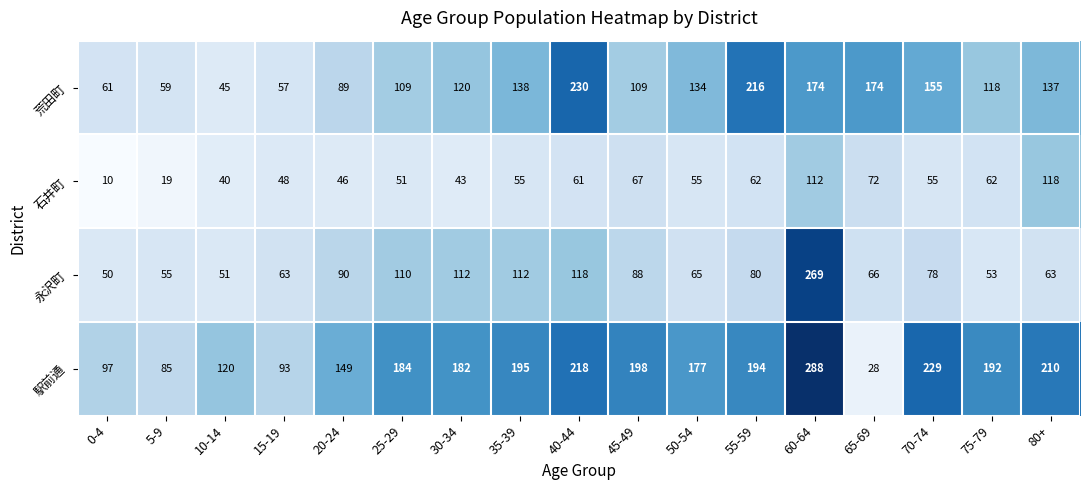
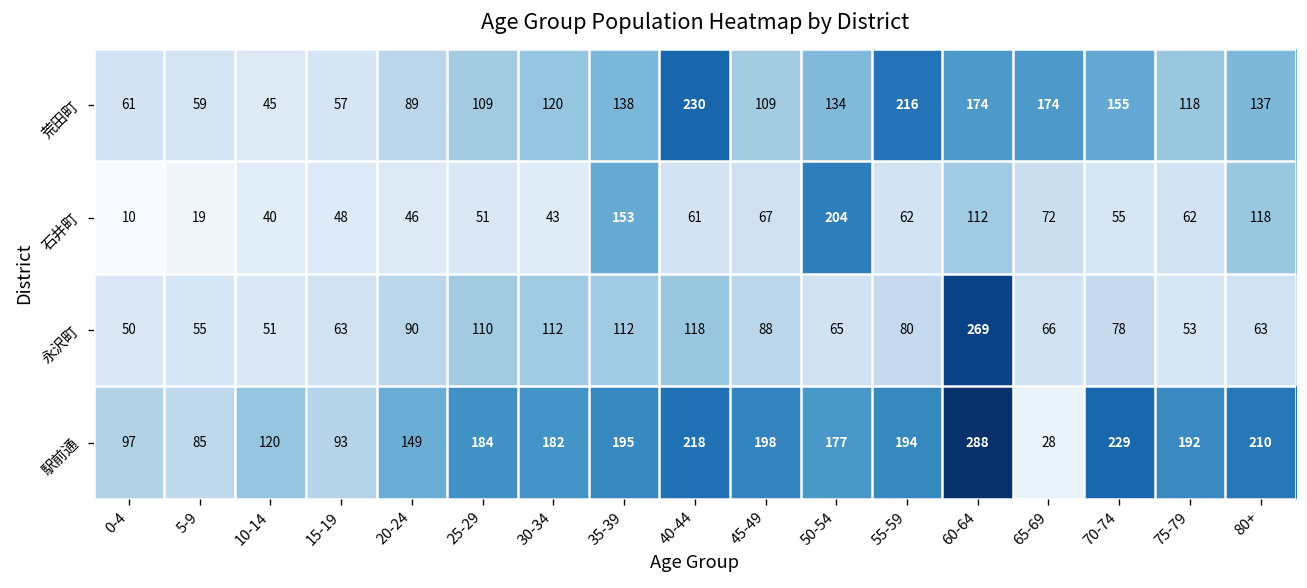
  {
    "荒田町": {
      "0-4": 61,
      "5-9": 59,
      "10-14": 45,
      "15-19": 57,
      "20-24": 89,
      "25-29": 109,
      "30-34": 120,
      "35-39": 138,
      "40-44": 230,
      "45-49": 109,
      "50-54": 134,
      "55-59": 216,
      "60-64": 174,
      "65-69": 174,
      "70-74": 155,
      "75-79": 118,
      "80+": 137
    },
    "石井町": {
      "0-4": 10,
      "5-9": 19,
      "10-14": 40,
      "15-19": 48,
      "20-24": 46,
      "25-29": 51,
      "30-34": 43,
-     "35-39": 55,
+     "35-39": 153,
      "40-44": 61,
      "45-49": 67,
-     "50-54": 55,
+     "50-54": 204,
      "55-59": 62,
      "60-64": 112,
      "65-69": 72,
      "70-74": 55,
      "75-79": 62,
      "80+": 118
    },
    "永沢町": {
      "0-4": 50,
      "5-9": 55,
      "10-14": 51,
      "15-19": 63,
      "20-24": 90,
      "25-29": 110,
      "30-34": 112,
      "35-39": 112,
      "40-44": 118,
      "45-49": 88,
      "50-54": 65,
      "55-59": 80,
      "60-64": 269,
      "65-69": 66,
      "70-74": 78,
      "75-79": 53,
      "80+": 63
    },
    "駅前通": {
      "0-4": 97,
      "5-9": 85,
      "10-14": 120,
      "15-19": 93,
      "20-24": 149,
      "25-29": 184,
      "30-34": 182,
      "35-39": 195,
      "40-44": 218,
      "45-49": 198,
      "50-54": 177,
      "55-59": 194,
      "60-64": 288,
      "65-69": 28,
      "70-74": 229,
      "75-79": 192,
      "80+": 210
    }
  }
